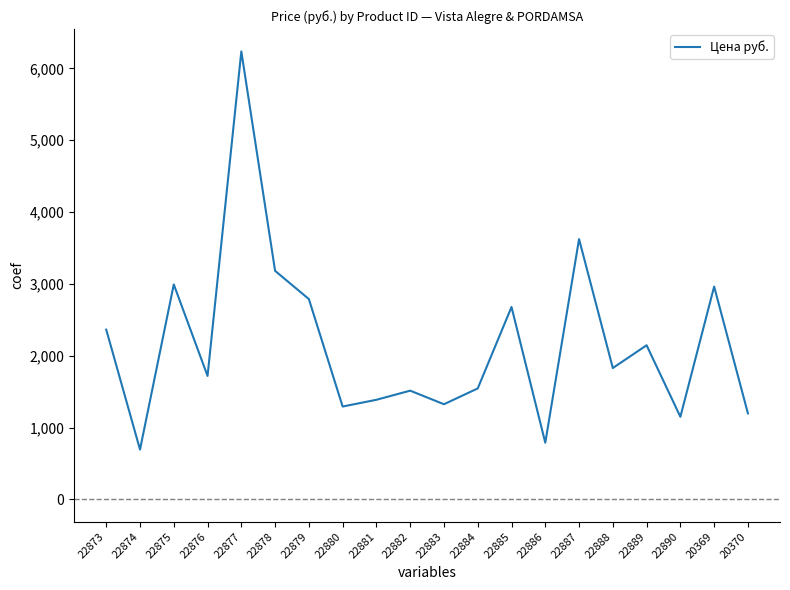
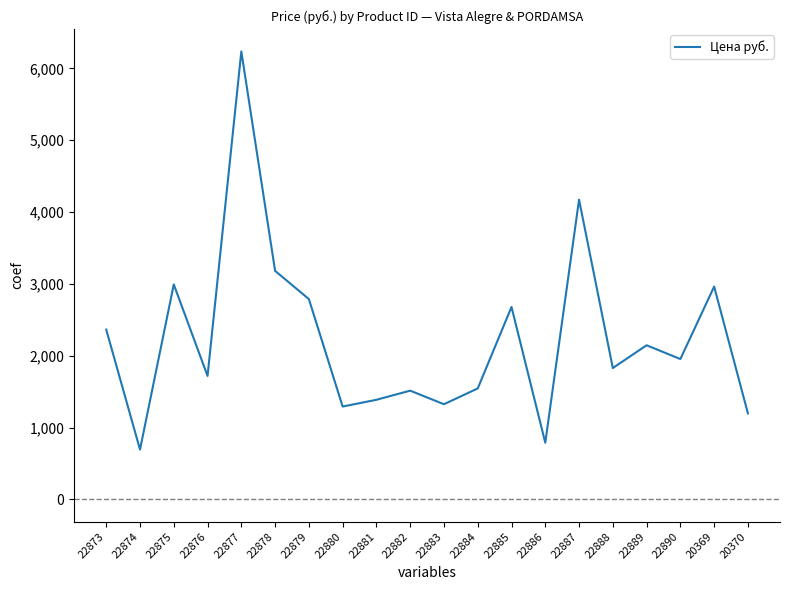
  {
    "22873": "2,400",
    "22874": "700",
    "22875": "3,000",
    "22876": "1,700",
    "22877": "6,200",
    "22878": "3,200",
    "22879": "2,800",
    "22880": "1,300",
    "22881": "1,400",
    "22882": "1,500",
    "22883": "1,300",
    "22884": "1,500",
    "22885": "2,700",
    "22886": "800",
-   "22887": "3,600",
+   "22887": "4,200",
    "22888": "1,800",
    "22889": "2,100",
-   "22890": "1,100",
+   "22890": "2,000",
    "20369": "3,000",
    "20370": "1,200"
  }
